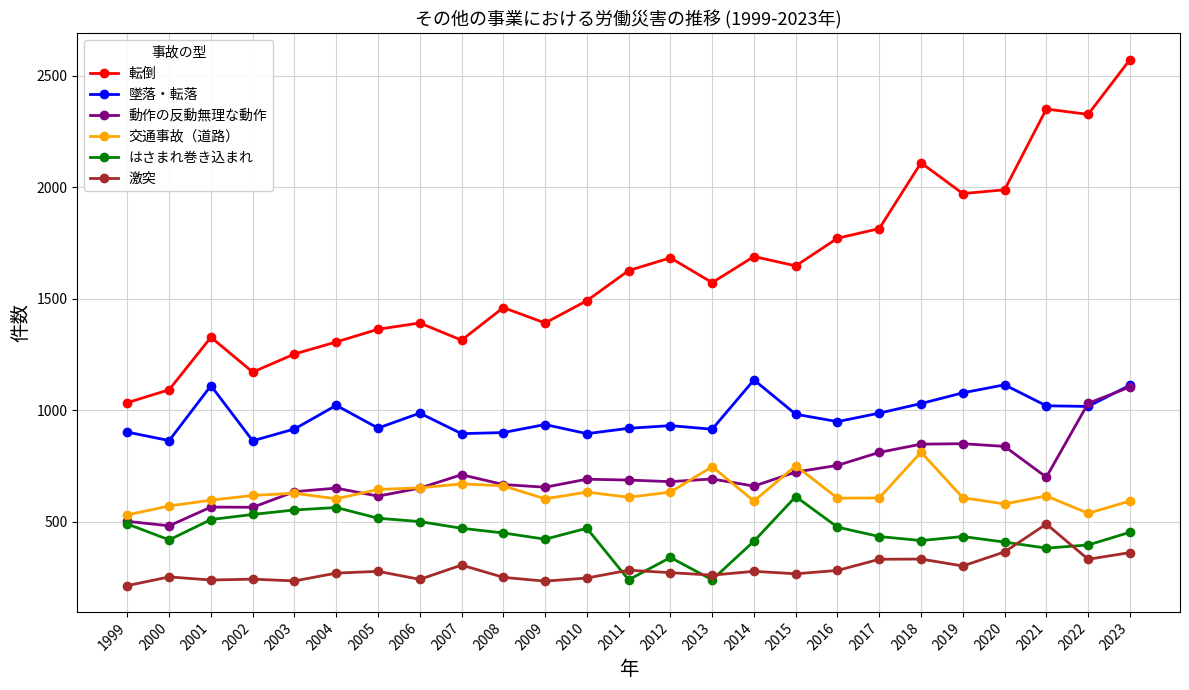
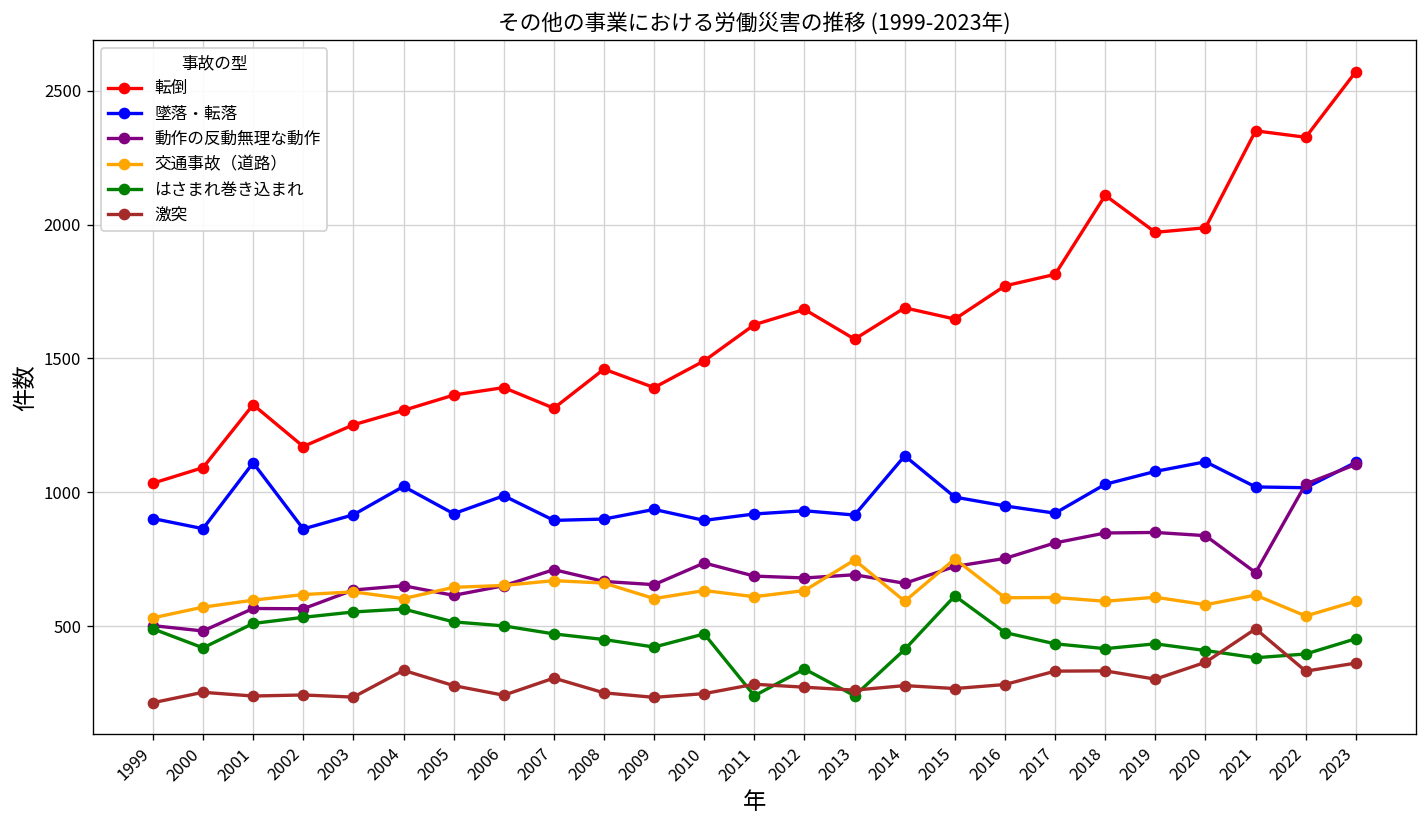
  {
    "転倒": {
      "1999": 1030,
      "2000": 1090,
      "2001": 1330,
      "2002": 1170,
      "2003": 1250,
      "2004": 1310,
      "2005": 1360,
      "2006": 1390,
      "2007": 1310,
      "2008": 1460,
      "2009": 1390,
      "2010": 1490,
      "2011": 1630,
      "2012": 1680,
      "2013": 1570,
      "2014": 1690,
      "2015": 1650,
      "2016": 1770,
      "2017": 1810,
      "2018": 2110,
      "2019": 1970,
      "2020": 1990,
      "2021": 2350,
      "2022": 2330,
      "2023": 2570
    },
    "墜落・転落": {
      "1999": 900,
      "2000": 860,
      "2001": 1110,
      "2002": 860,
      "2003": 920,
      "2004": 1020,
      "2005": 920,
      "2006": 990,
      "2007": 900,
      "2008": 900,
      "2009": 940,
      "2010": 900,
      "2011": 920,
      "2012": 930,
      "2013": 920,
      "2014": 1140,
      "2015": 980,
      "2016": 950,
-     "2017": 990,
+     "2017": 920,
      "2018": 1030,
      "2019": 1080,
      "2020": 1110,
      "2021": 1020,
      "2022": 1020
    },
    "動作の反動無理な動作": {
      "1999": 500,
      "2000": 480,
      "2001": 570,
      "2002": 570,
      "2004": 650,
      "2005": 620,
      "2007": 710,
      "2009": 660,
-     "2010": 690,
+     "2010": 740,
      "2011": 690,
      "2012": 680,
      "2013": 690,
      "2014": 660,
      "2015": 720,
      "2016": 750,
      "2017": 810,
      "2018": 850,
      "2019": 850,
      "2020": 840,
      "2021": 700,
      "2022": 1030
    },
    "交通事故（道路）": {
      "1999": 530,
      "2000": 570,
      "2001": 600,
      "2002": 620,
      "2004": 600,
      "2005": 650,
      "2007": 670,
      "2009": 600,
      "2010": 630,
      "2011": 610,
      "2012": 630,
      "2013": 750,
      "2014": 590,
      "2015": 750,
      "2016": 610,
      "2017": 610,
-     "2018": 810,
+     "2018": 590,
      "2019": 610,
      "2020": 580,
      "2021": 620,
      "2022": 540,
      "2023": 590
    },
    "はさまれ巻き込まれ": {
      "1999": 490,
      "2000": 420,
      "2001": 510,
      "2002": 530,
      "2003": 550,
      "2004": 560,
      "2005": 520,
      "2006": 500,
      "2007": 470,
      "2008": 450,
      "2009": 420,
      "2010": 470,
      "2011": 240,
      "2012": 340,
      "2013": 240,
      "2014": 410,
      "2015": 610,
      "2016": 480,
      "2017": 430,
      "2018": 420,
      "2019": 430,
      "2020": 410,
      "2021": 380,
      "2022": 400,
      "2023": 450
    },
    "激突": {
      "1999": 210,
      "2000": 250,
      "2001": 240,
      "2002": 240,
      "2003": 240,
-     "2004": 270,
+     "2004": 340,
      "2005": 280,
      "2006": 240,
      "2007": 310,
      "2008": 250,
      "2009": 230,
      "2010": 250,
      "2011": 280,
      "2012": 270,
      "2013": 260,
      "2014": 280,
      "2015": 270,
      "2016": 280,
      "2017": 330,
      "2018": 330,
      "2019": 300,
      "2020": 370,
      "2021": 490,
      "2022": 330,
      "2023": 360
    }
  }
